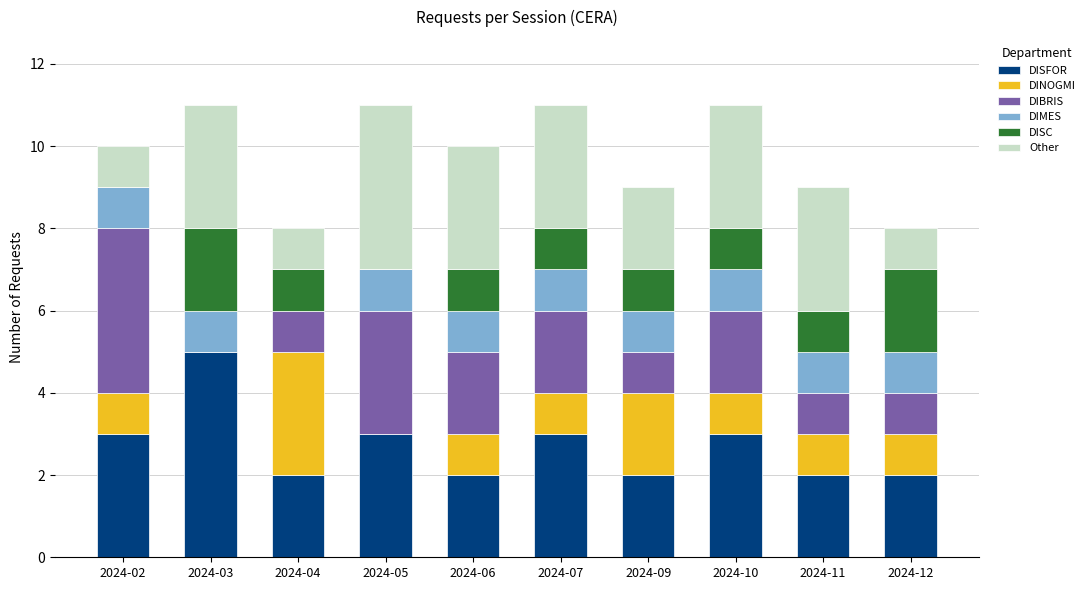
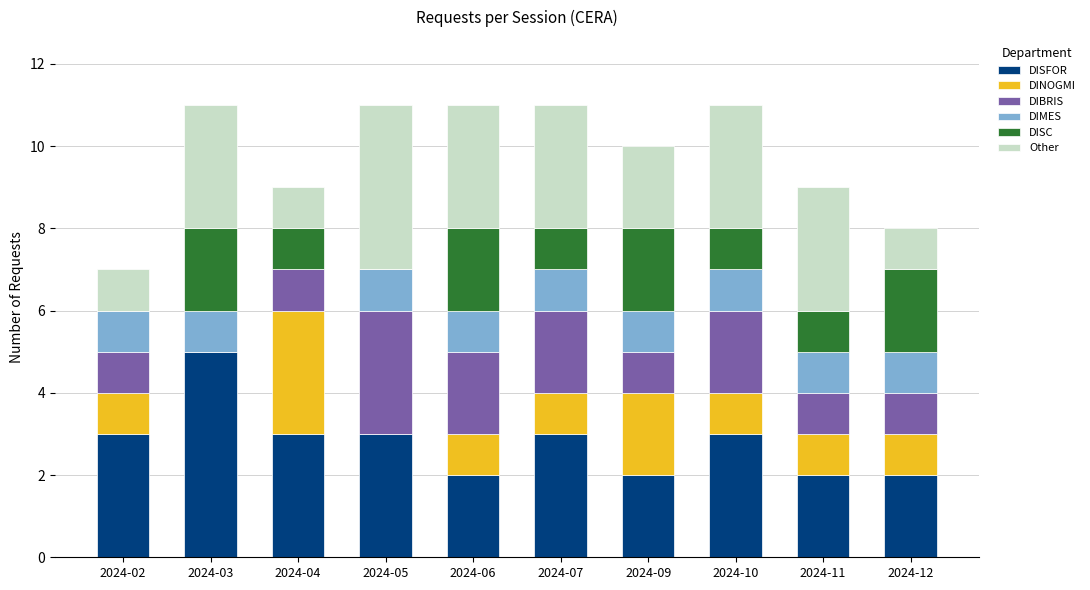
  {
    "DISFOR": {
      "2024-02": 3,
      "2024-03": 5,
-     "2024-04": 2,
+     "2024-04": 3,
      "2024-05": 3,
      "2024-06": 2,
      "2024-07": 3,
      "2024-09": 2,
      "2024-10": 3,
      "2024-11": 2,
      "2024-12": 2
    },
    "DIBRIS": {
-     "2024-02": 4,
+     "2024-02": 1,
      "2024-03": 0,
      "2024-04": 1,
      "2024-05": 3,
      "2024-06": 2,
      "2024-07": 2,
      "2024-09": 1,
      "2024-10": 2,
      "2024-11": 1,
      "2024-12": 1
    },
    "DIMES": {
      "2024-02": 1,
      "2024-03": 1,
      "2024-04": 0,
      "2024-05": 1,
      "2024-06": 1,
      "2024-07": 1,
      "2024-09": 1,
      "2024-10": 1,
      "2024-11": 1,
      "2024-12": 1
    },
    "DISC": {
      "2024-02": 0,
      "2024-03": 2,
      "2024-04": 1,
      "2024-05": 0,
-     "2024-06": 1,
+     "2024-06": 2,
      "2024-07": 1,
-     "2024-09": 1,
+     "2024-09": 2,
      "2024-10": 1,
      "2024-11": 1,
      "2024-12": 2
    },
    "Other": {
      "2024-02": 1,
      "2024-03": 3,
      "2024-04": 1,
      "2024-05": 4,
      "2024-06": 3,
      "2024-07": 3,
      "2024-09": 2,
      "2024-10": 3,
      "2024-11": 3,
      "2024-12": 1
    }
  }
